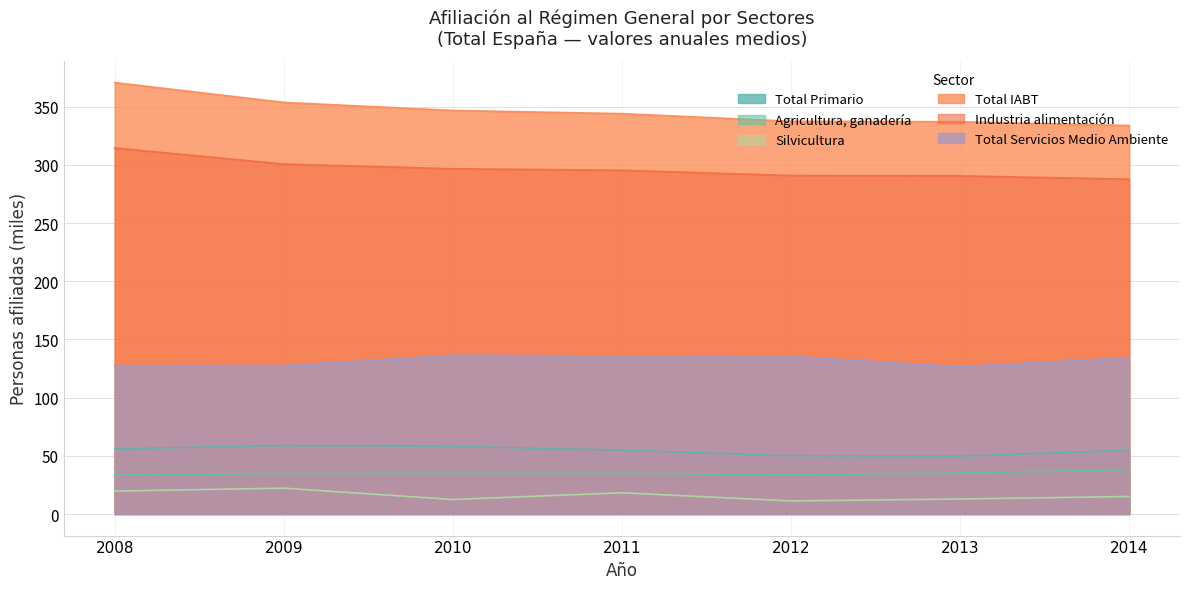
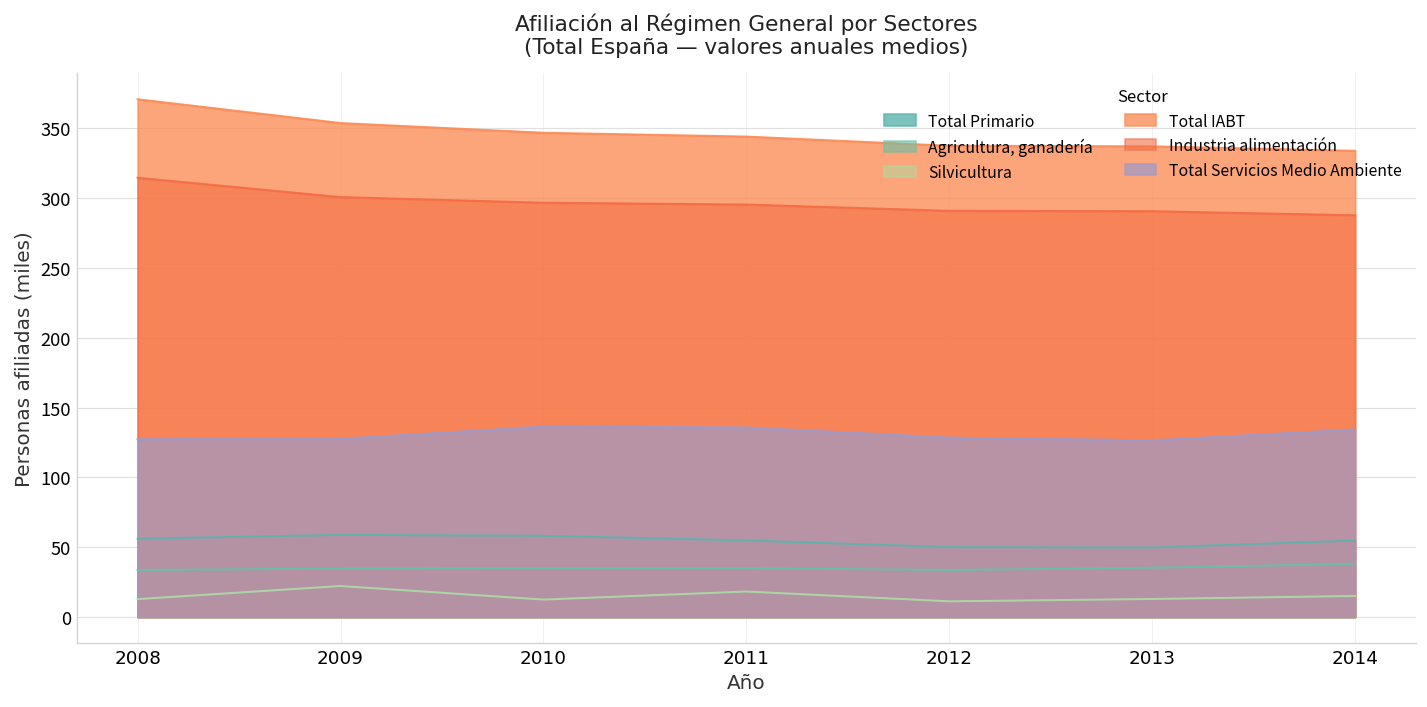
  {
    "Silvicultura": {
-     "2008": 20,
+     "2008": 13,
      "2009": 22,
      "2010": 12,
      "2011": 18,
      "2012": 11,
      "2013": 13,
      "2014": 15
    },
    "Total Servicios Medio Ambiente": {
      "2008": 127,
      "2009": 128,
      "2010": 136,
      "2011": 136,
-     "2012": 136,
+     "2012": 129,
      "2013": 127,
      "2014": 134
    }
  }
